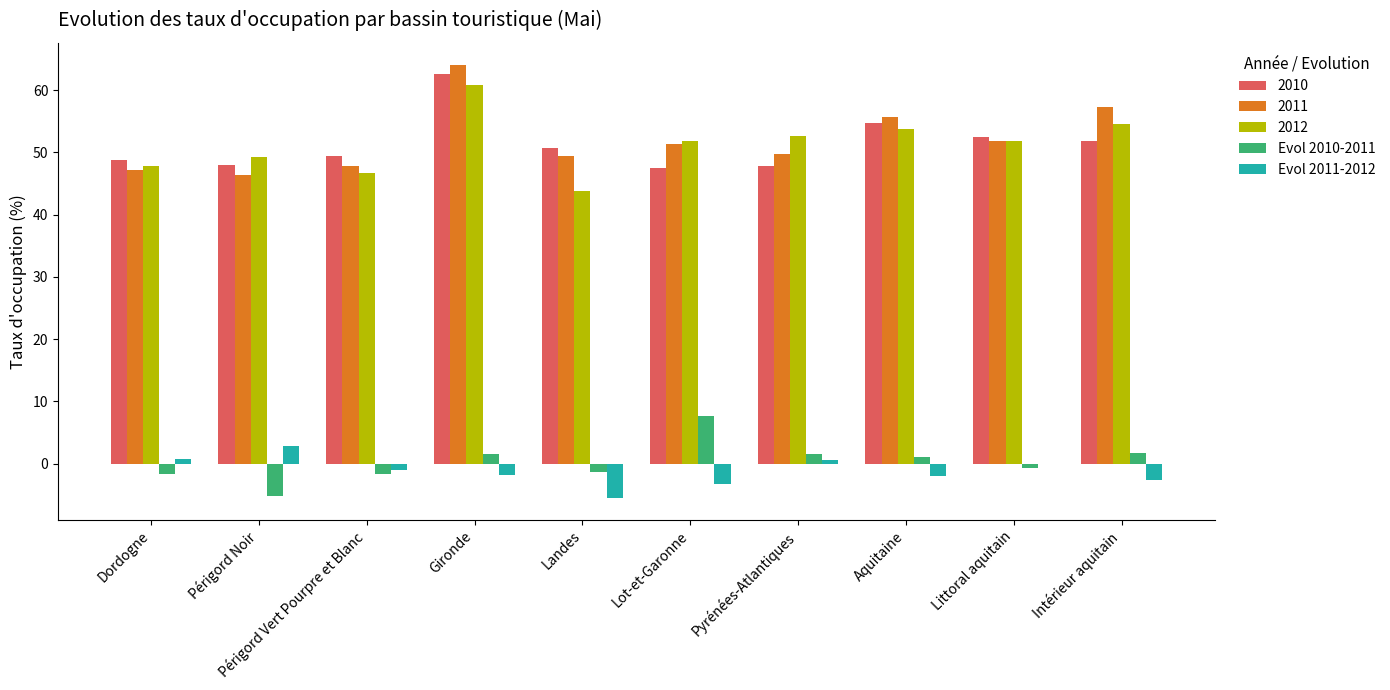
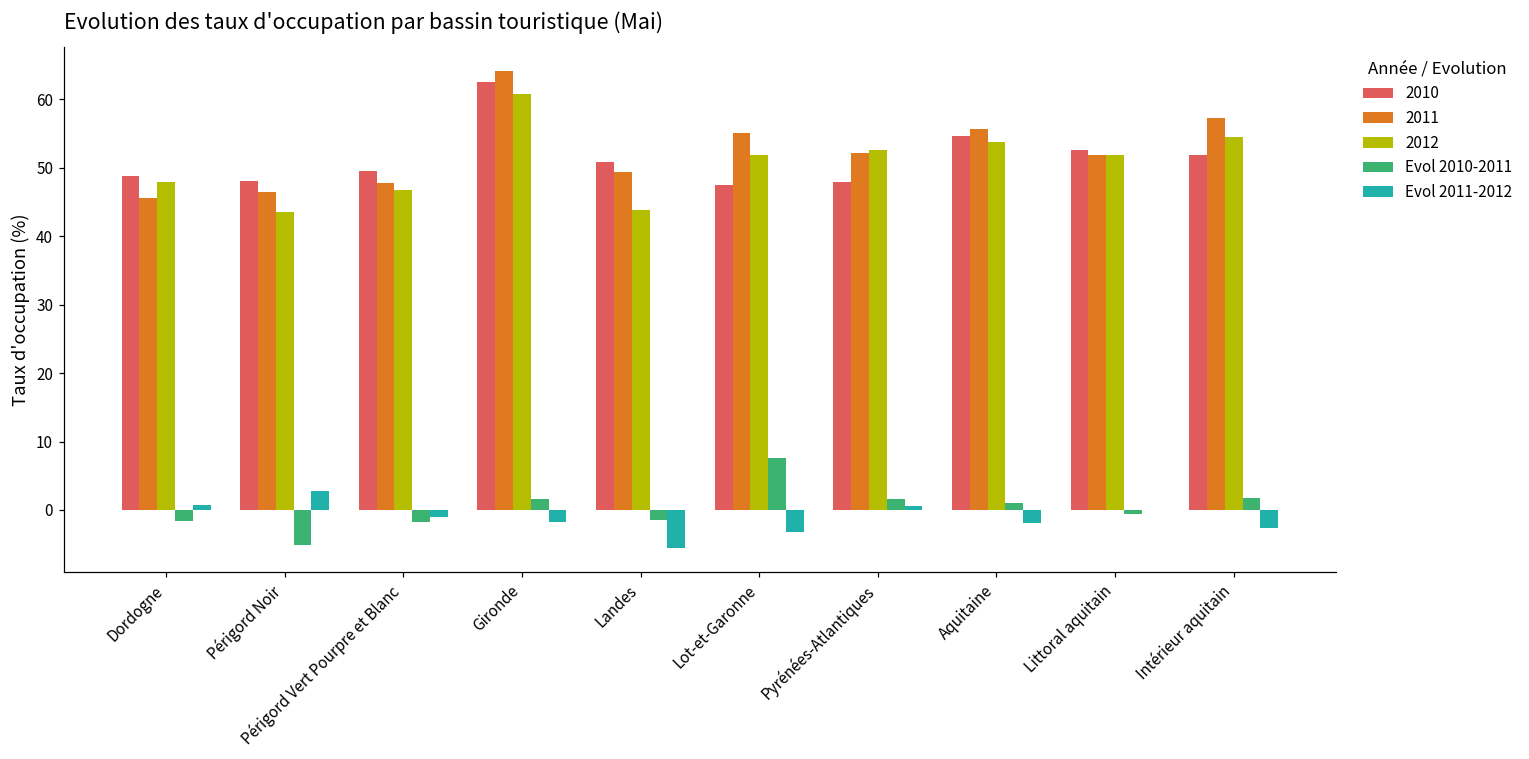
  {
    "2010": {
      "Dordogne": 49,
      "Périgord Noir": 48,
      "Périgord Vert Pourpre et Blanc": 49,
      "Gironde": 63,
      "Landes": 51,
      "Lot-et-Garonne": 47,
      "Pyrénées-Atlantiques": 48,
      "Aquitaine": 55,
      "Littoral aquitain": 53,
      "Intérieur aquitain": 52
    },
    "2011": {
-     "Dordogne": 47,
+     "Dordogne": 46,
      "Périgord Noir": 46,
      "Périgord Vert Pourpre et Blanc": 48,
      "Gironde": 64,
      "Landes": 49,
-     "Lot-et-Garonne": 51,
-     "Pyrénées-Atlantiques": 50,
+     "Lot-et-Garonne": 55,
+     "Pyrénées-Atlantiques": 52,
      "Aquitaine": 56,
      "Littoral aquitain": 52,
      "Intérieur aquitain": 57
    },
    "2012": {
      "Dordogne": 48,
-     "Périgord Noir": 49,
+     "Périgord Noir": 43,
      "Périgord Vert Pourpre et Blanc": 47,
      "Gironde": 61,
      "Landes": 44,
      "Lot-et-Garonne": 52,
      "Pyrénées-Atlantiques": 53,
      "Aquitaine": 54,
      "Littoral aquitain": 52,
      "Intérieur aquitain": 55
    },
    "Evol 2010-2011": {
      "Dordogne": -2,
      "Périgord Noir": -5,
      "Périgord Vert Pourpre et Blanc": -2,
      "Gironde": 2,
      "Landes": -1,
      "Lot-et-Garonne": 8,
      "Pyrénées-Atlantiques": 2,
      "Aquitaine": 1,
      "Littoral aquitain": -1,
      "Intérieur aquitain": 2
    },
    "Evol 2011-2012": {
      "Dordogne": 1,
      "Périgord Noir": 3,
      "Périgord Vert Pourpre et Blanc": -1,
      "Gironde": -2,
      "Landes": -6,
      "Lot-et-Garonne": -3,
      "Pyrénées-Atlantiques": 1,
      "Aquitaine": -2,
      "Intérieur aquitain": -3
    }
  }
